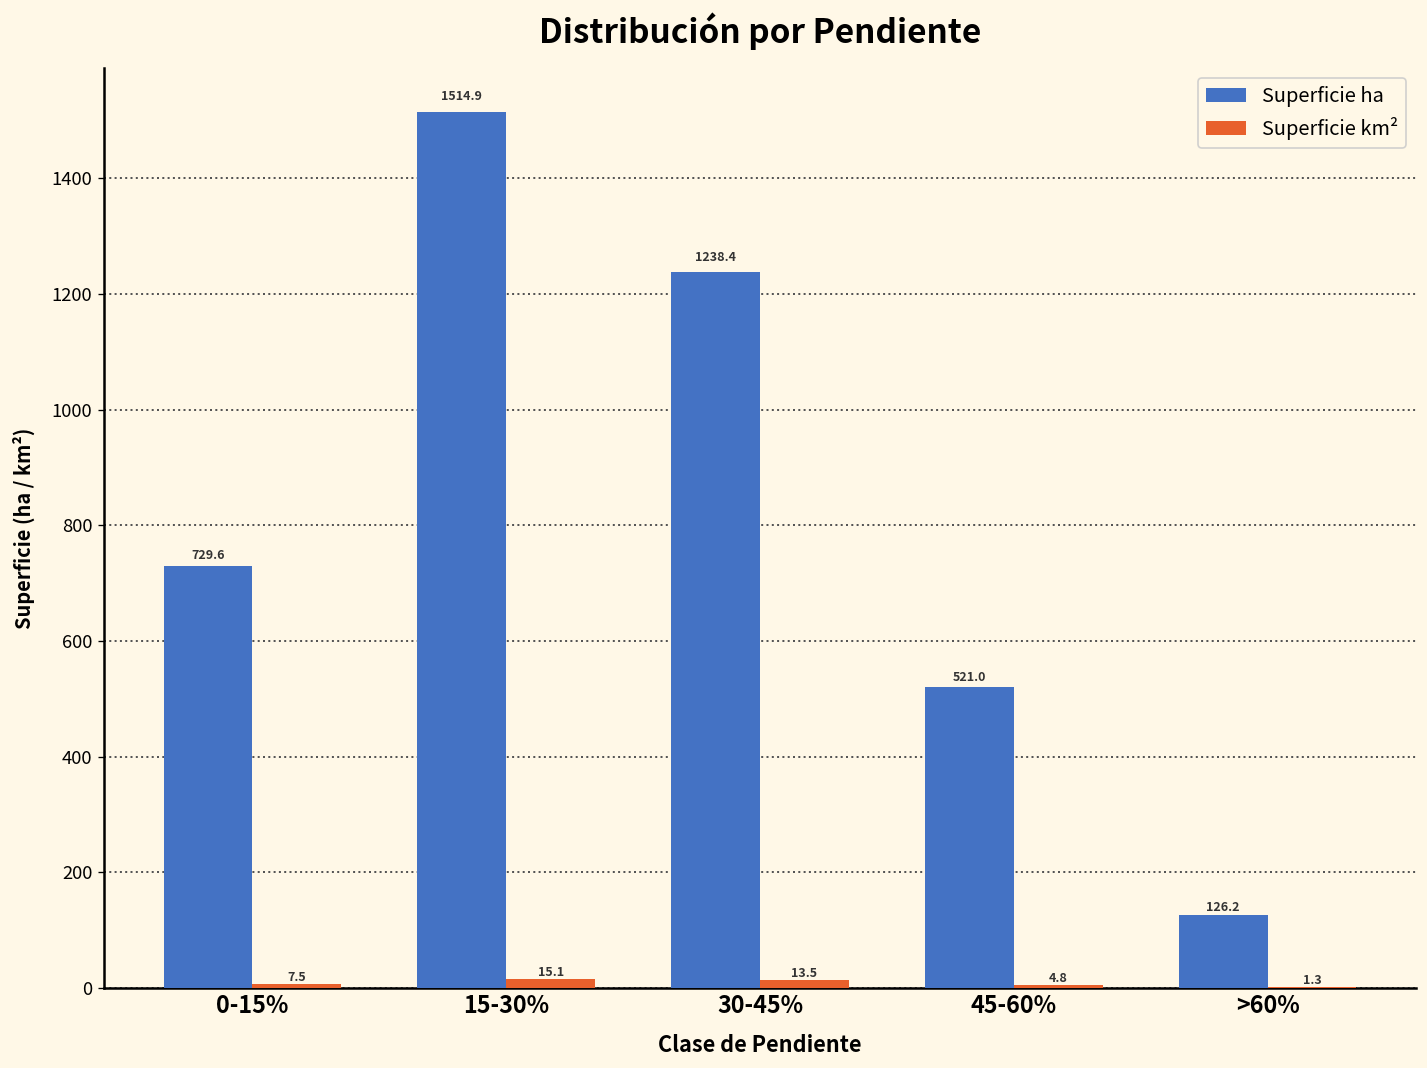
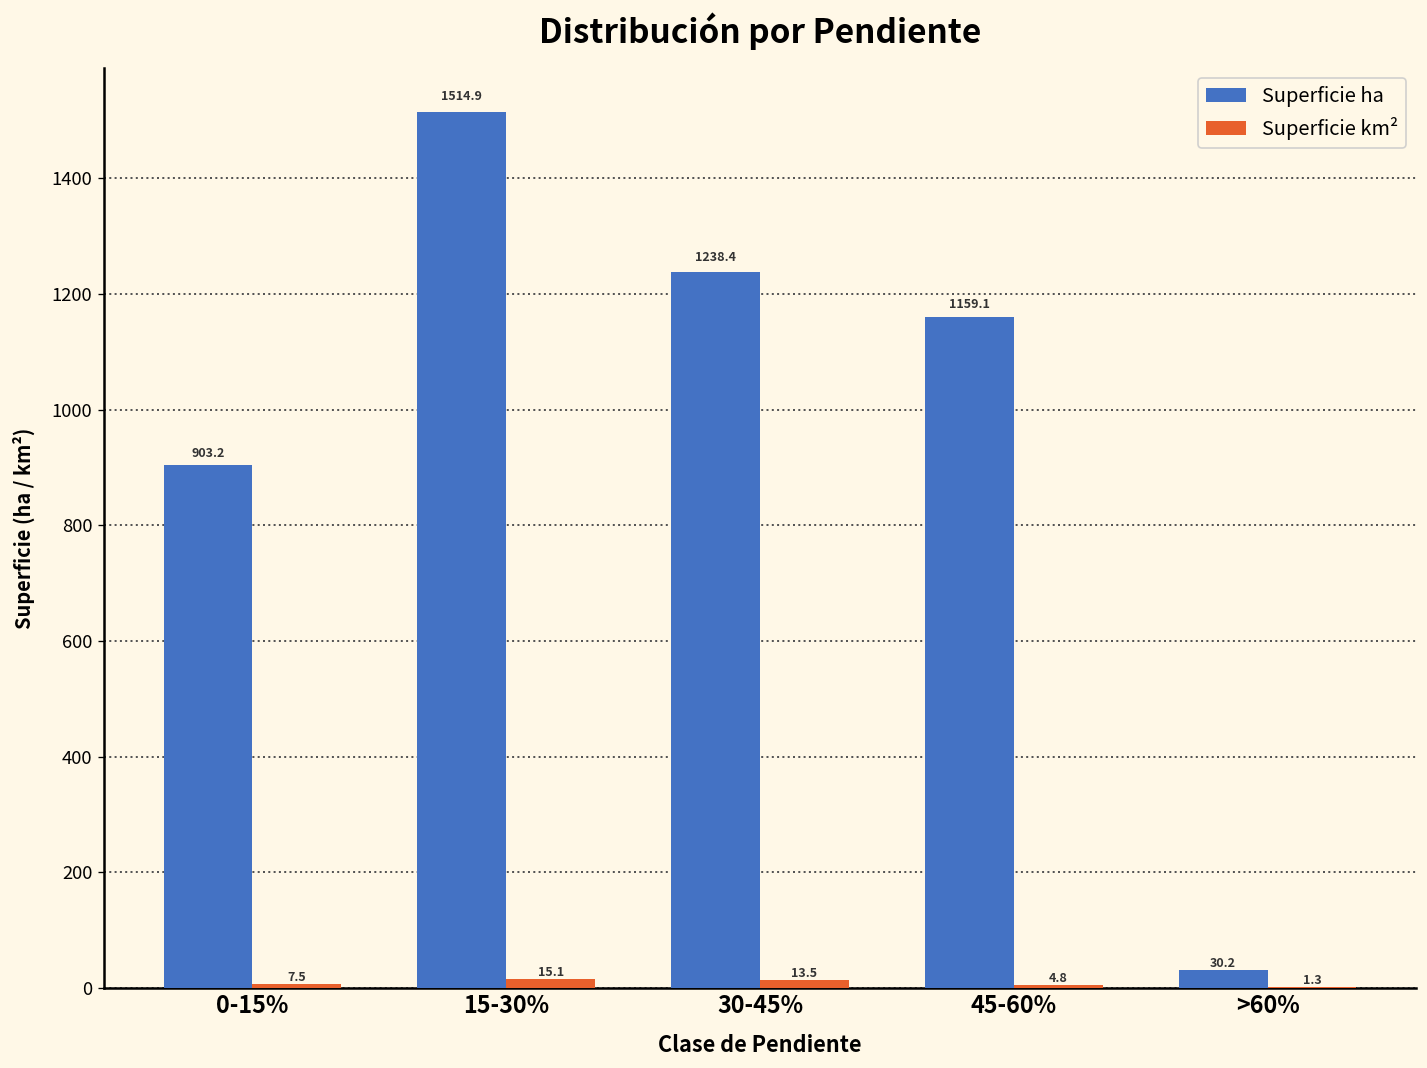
  {
    "Superficie ha": {
-     "0-15%": 729.6,
+     "0-15%": 903.2,
      "15-30%": 1514.9,
      "30-45%": 1238.4,
-     "45-60%": 521.0,
-     ">60%": 126.2
+     "45-60%": 1159.1,
+     ">60%": 30.2
    },
    "Superficie km²": {
      "0-15%": 7.5,
      "15-30%": 15.1,
      "30-45%": 13.5,
      "45-60%": 4.8,
      ">60%": 1.3
    }
  }
